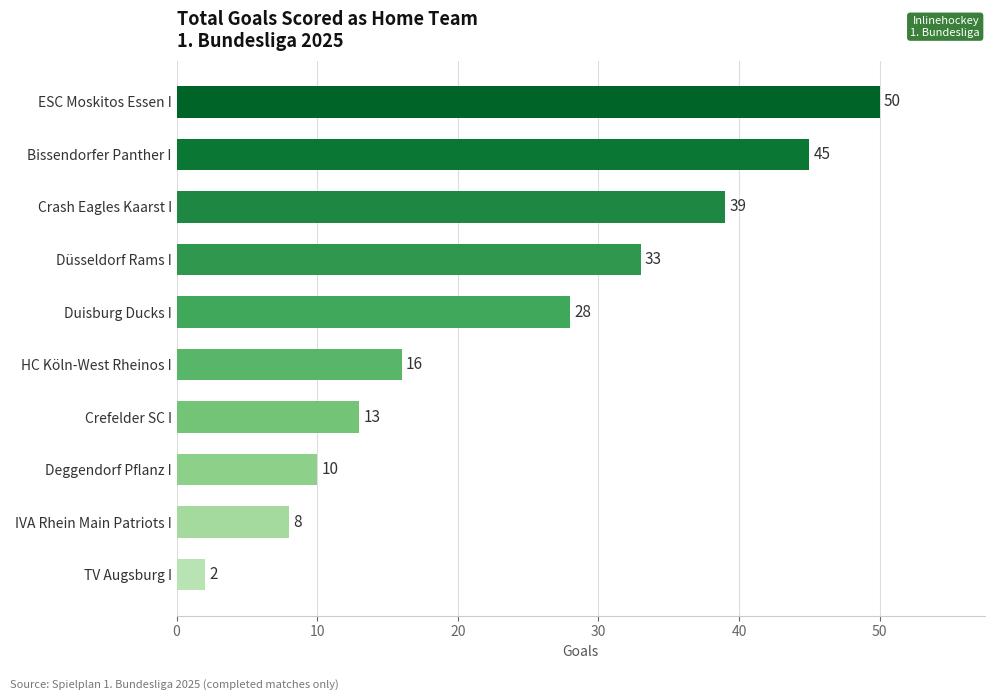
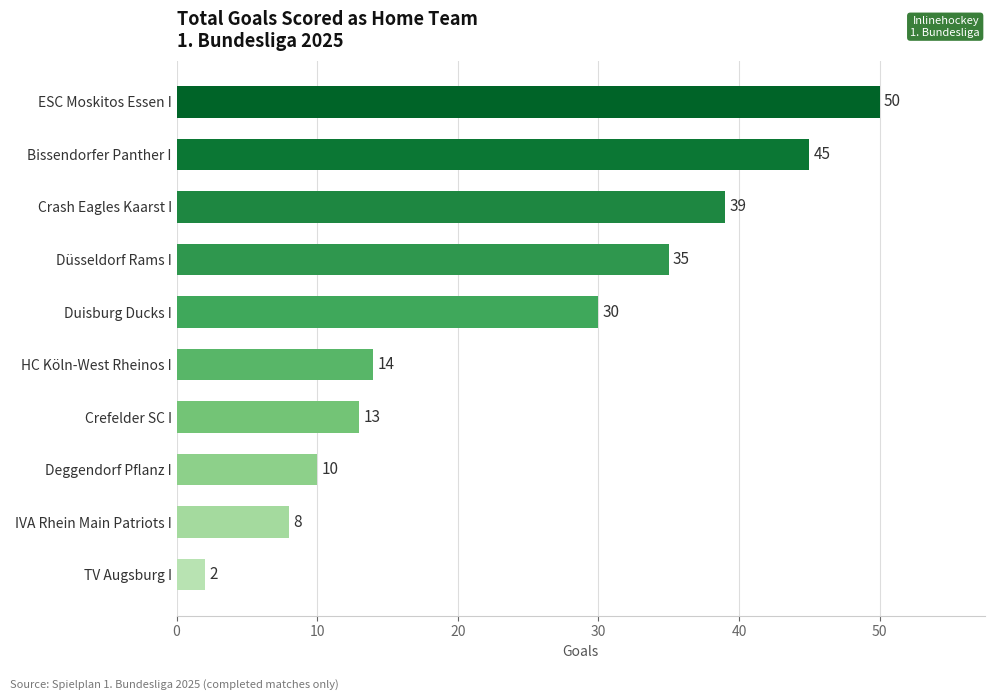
  {
    "ESC Moskitos Essen I": 50,
    "Bissendorfer Panther I": 45,
    "Crash Eagles Kaarst I": 39,
-   "Düsseldorf Rams I": 33,
-   "Duisburg Ducks I": 28,
-   "HC Köln-West Rheinos I": 16,
+   "Düsseldorf Rams I": 35,
+   "Duisburg Ducks I": 30,
+   "HC Köln-West Rheinos I": 14,
    "Crefelder SC I": 13,
    "Deggendorf Pflanz I": 10,
    "IVA Rhein Main Patriots I": 8,
    "TV Augsburg I": 2
  }
